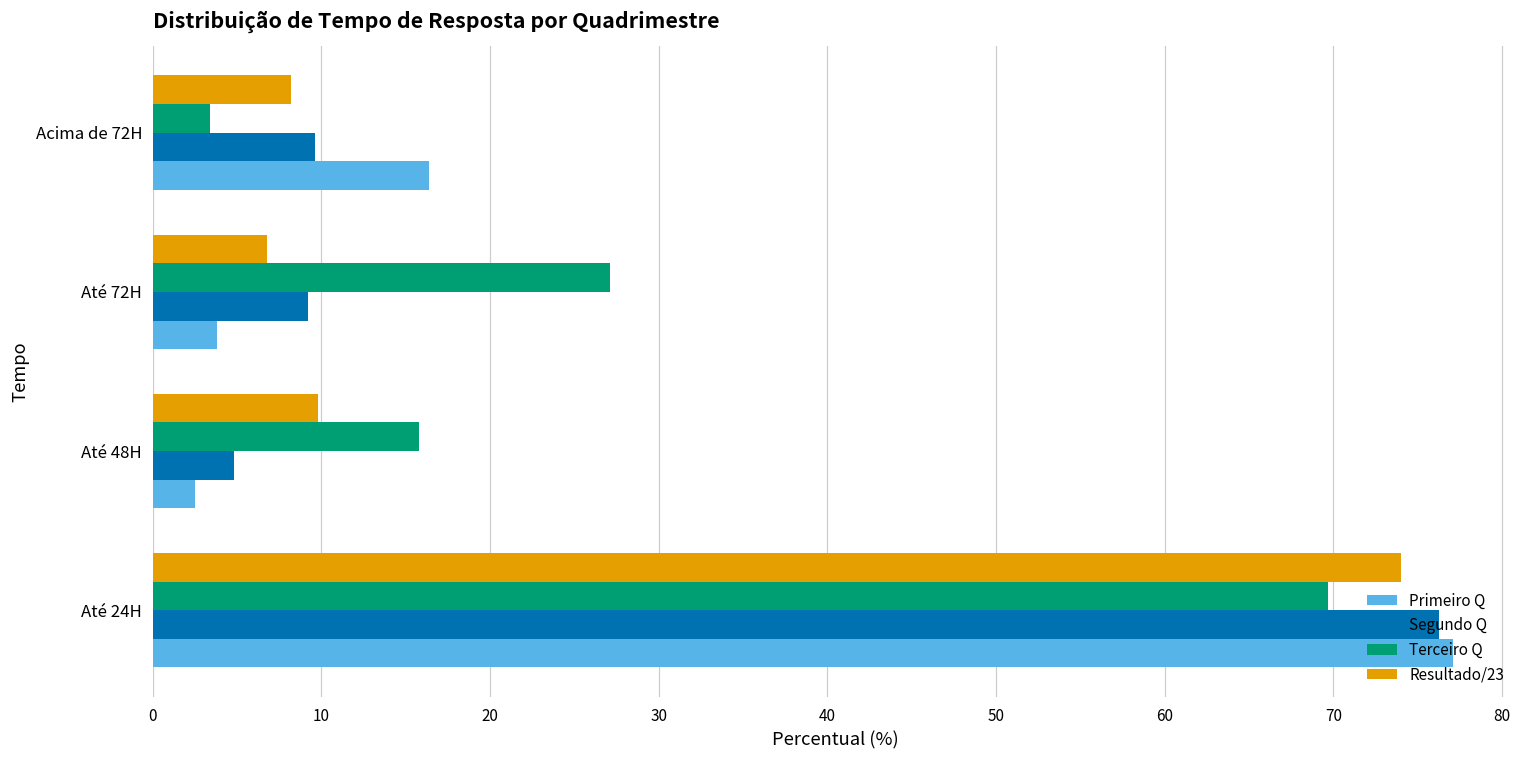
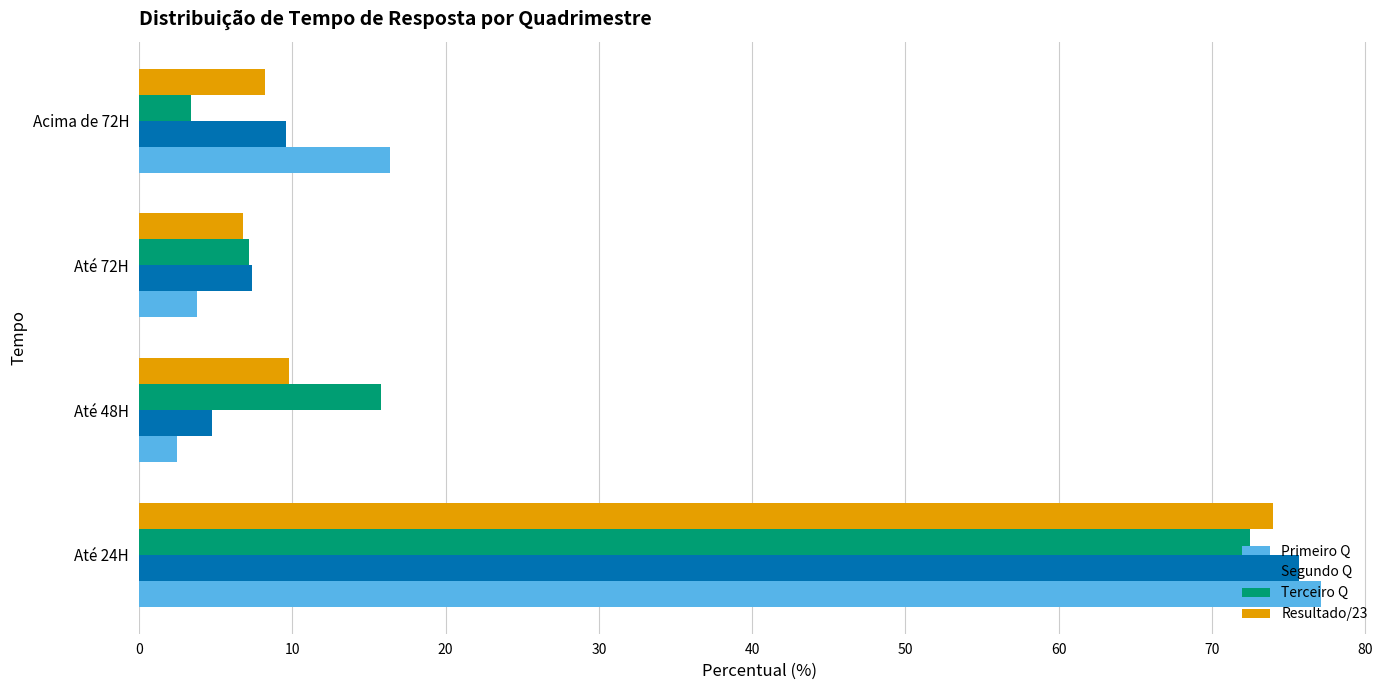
  {
    "Primeiro Q": {
      "Acima de 72H": 16.4,
      "Até 72H": 3.8,
      "Até 48H": 2.5,
      "Até 24H": 77.1
    },
    "Segundo Q": {
      "Acima de 72H": 9.6,
-     "Até 72H": 9.2,
+     "Até 72H": 7.4,
      "Até 48H": 4.8,
-     "Até 24H": 76.3
+     "Até 24H": 75.7
    },
    "Terceiro Q": {
      "Acima de 72H": 3.4,
-     "Até 72H": 27.1,
+     "Até 72H": 7.2,
      "Até 48H": 15.8,
-     "Até 24H": 69.7
+     "Até 24H": 72.5
    },
    "Resultado/23": {
      "Acima de 72H": 8.2,
      "Até 72H": 6.8,
      "Até 48H": 9.8,
      "Até 24H": 74.0
    }
  }
